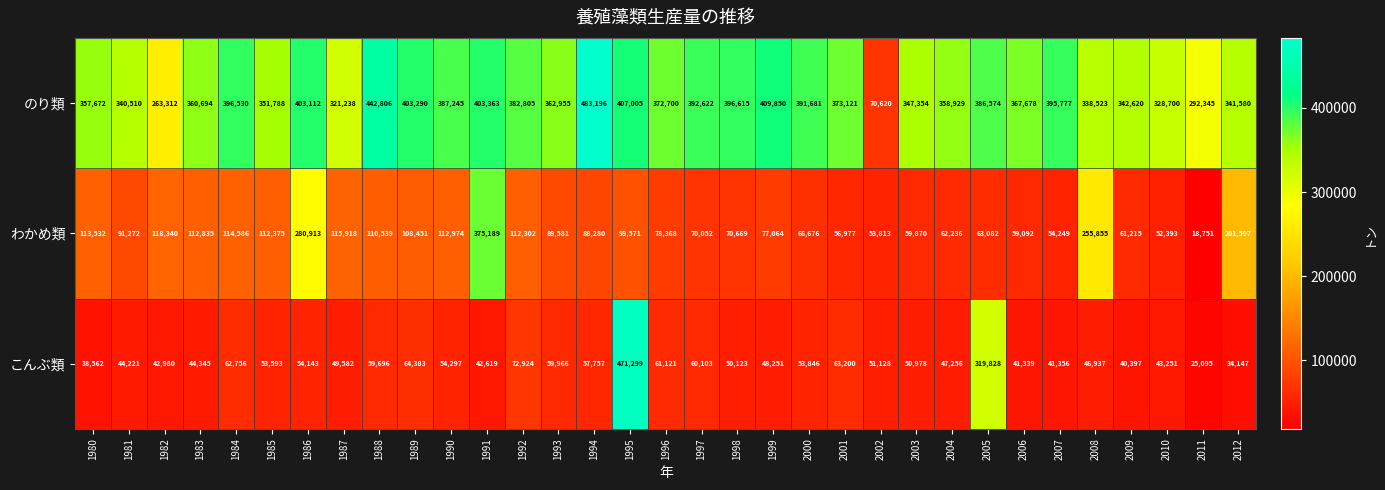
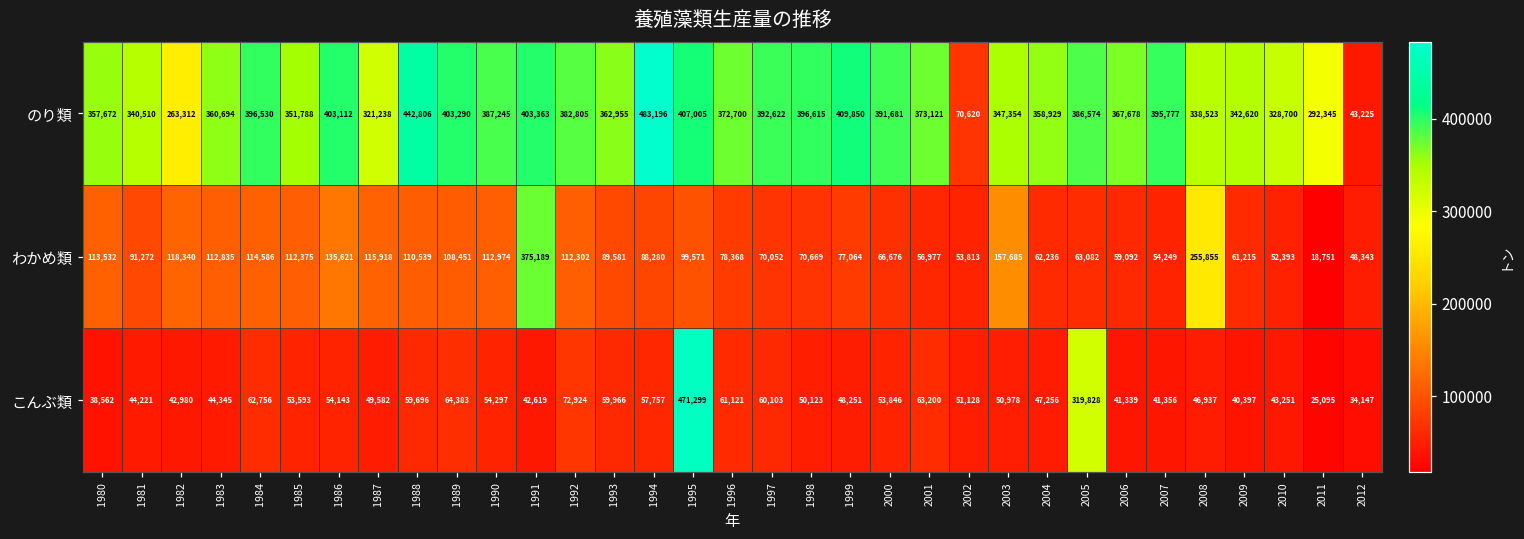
  {
    "のり類": {
      "1980": "357,672",
      "1981": "340,510",
      "1982": "263,312",
      "1983": "360,694",
      "1984": "396,530",
      "1985": "351,788",
      "1986": "403,112",
      "1987": "321,238",
      "1988": "442,806",
      "1989": "403,290",
      "1990": "387,245",
      "1991": "403,363",
      "1992": "382,805",
      "1993": "362,955",
      "1994": "483,196",
      "1995": "407,005",
      "1996": "372,700",
      "1997": "392,622",
      "1998": "396,615",
      "1999": "409,850",
      "2000": "391,681",
      "2001": "373,121",
      "2002": "70,620",
      "2003": "347,354",
      "2004": "358,929",
      "2005": "386,574",
      "2006": "367,678",
      "2007": "395,777",
      "2008": "338,523",
      "2009": "342,620",
      "2010": "328,700",
      "2011": "292,345",
-     "2012": "341,580"
+     "2012": "43,225"
    },
    "わかめ類": {
      "1980": "113,532",
      "1981": "91,272",
      "1982": "118,340",
      "1983": "112,835",
      "1984": "114,586",
      "1985": "112,375",
-     "1986": "280,913",
+     "1986": "135,621",
      "1987": "115,918",
      "1988": "110,539",
      "1989": "108,451",
      "1990": "112,974",
      "1991": "375,189",
      "1992": "112,302",
      "1993": "89,581",
      "1994": "88,280",
      "1995": "99,571",
      "1996": "78,368",
      "1997": "70,052",
      "1998": "70,669",
      "1999": "77,064",
      "2000": "66,676",
      "2001": "56,977",
      "2002": "53,813",
-     "2003": "59,870",
+     "2003": "157,685",
      "2004": "62,236",
      "2005": "63,082",
      "2006": "59,092",
      "2007": "54,249",
      "2008": "255,855",
      "2009": "61,215",
      "2010": "52,393",
      "2011": "18,751",
-     "2012": "201,597"
+     "2012": "48,343"
    },
    "こんぶ類": {
      "1980": "38,562",
      "1981": "44,221",
      "1982": "42,980",
      "1983": "44,345",
      "1984": "62,756",
      "1985": "53,593",
      "1986": "54,143",
      "1987": "49,582",
      "1988": "59,696",
      "1989": "64,383",
      "1990": "54,297",
      "1991": "42,619",
      "1992": "72,924",
      "1993": "59,966",
      "1994": "57,757",
      "1995": "471,299",
      "1996": "61,121",
      "1997": "60,103",
      "1998": "50,123",
      "1999": "48,251",
      "2000": "53,846",
      "2001": "63,200",
      "2002": "51,128",
      "2003": "50,978",
      "2004": "47,256",
      "2005": "319,828",
      "2006": "41,339",
      "2007": "41,356",
      "2008": "46,937",
      "2009": "40,397",
      "2010": "43,251",
      "2011": "25,095",
      "2012": "34,147"
    }
  }
